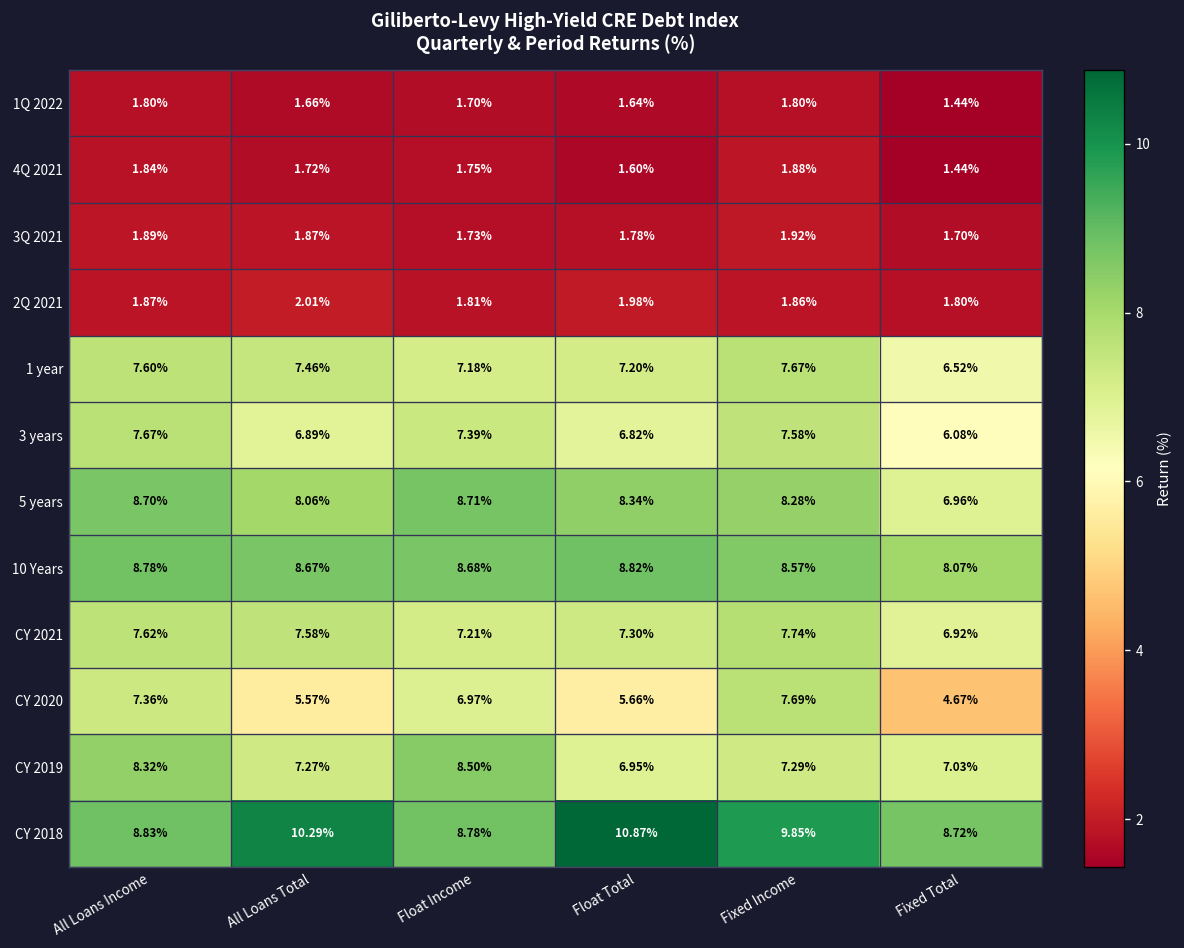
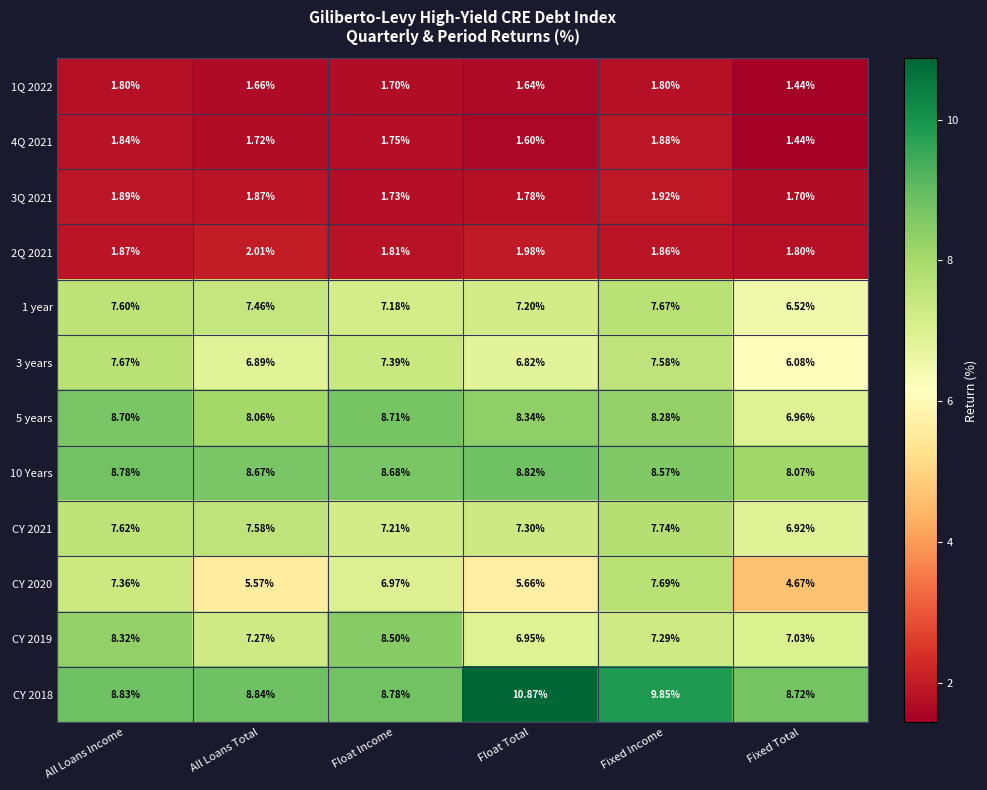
  {
    "1Q 2022": {
      "All Loans Income": "1.80%",
      "All Loans Total": "1.66%",
      "Float Income": "1.70%",
      "Float Total": "1.64%",
      "Fixed Income": "1.80%",
      "Fixed Total": "1.44%"
    },
    "4Q 2021": {
      "All Loans Income": "1.84%",
      "All Loans Total": "1.72%",
      "Float Income": "1.75%",
      "Float Total": "1.60%",
      "Fixed Income": "1.88%",
      "Fixed Total": "1.44%"
    },
    "3Q 2021": {
      "All Loans Income": "1.89%",
      "All Loans Total": "1.87%",
      "Float Income": "1.73%",
      "Float Total": "1.78%",
      "Fixed Income": "1.92%",
      "Fixed Total": "1.70%"
    },
    "2Q 2021": {
      "All Loans Income": "1.87%",
      "All Loans Total": "2.01%",
      "Float Income": "1.81%",
      "Float Total": "1.98%",
      "Fixed Income": "1.86%",
      "Fixed Total": "1.80%"
    },
    "1 year": {
      "All Loans Income": "7.60%",
      "All Loans Total": "7.46%",
      "Float Income": "7.18%",
      "Float Total": "7.20%",
      "Fixed Income": "7.67%",
      "Fixed Total": "6.52%"
    },
    "3 years": {
      "All Loans Income": "7.67%",
      "All Loans Total": "6.89%",
      "Float Income": "7.39%",
      "Float Total": "6.82%",
      "Fixed Income": "7.58%",
      "Fixed Total": "6.08%"
    },
    "5 years": {
      "All Loans Income": "8.70%",
      "All Loans Total": "8.06%",
      "Float Income": "8.71%",
      "Float Total": "8.34%",
      "Fixed Income": "8.28%",
      "Fixed Total": "6.96%"
    },
    "10 Years": {
      "All Loans Income": "8.78%",
      "All Loans Total": "8.67%",
      "Float Income": "8.68%",
      "Float Total": "8.82%",
      "Fixed Income": "8.57%",
      "Fixed Total": "8.07%"
    },
    "CY 2021": {
      "All Loans Income": "7.62%",
      "All Loans Total": "7.58%",
      "Float Income": "7.21%",
      "Float Total": "7.30%",
      "Fixed Income": "7.74%",
      "Fixed Total": "6.92%"
    },
    "CY 2020": {
      "All Loans Income": "7.36%",
      "All Loans Total": "5.57%",
      "Float Income": "6.97%",
      "Float Total": "5.66%",
      "Fixed Income": "7.69%",
      "Fixed Total": "4.67%"
    },
    "CY 2019": {
      "All Loans Income": "8.32%",
      "All Loans Total": "7.27%",
      "Float Income": "8.50%",
      "Float Total": "6.95%",
      "Fixed Income": "7.29%",
      "Fixed Total": "7.03%"
    },
    "CY 2018": {
      "All Loans Income": "8.83%",
-     "All Loans Total": "10.29%",
+     "All Loans Total": "8.84%",
      "Float Income": "8.78%",
      "Float Total": "10.87%",
      "Fixed Income": "9.85%",
      "Fixed Total": "8.72%"
    }
  }
